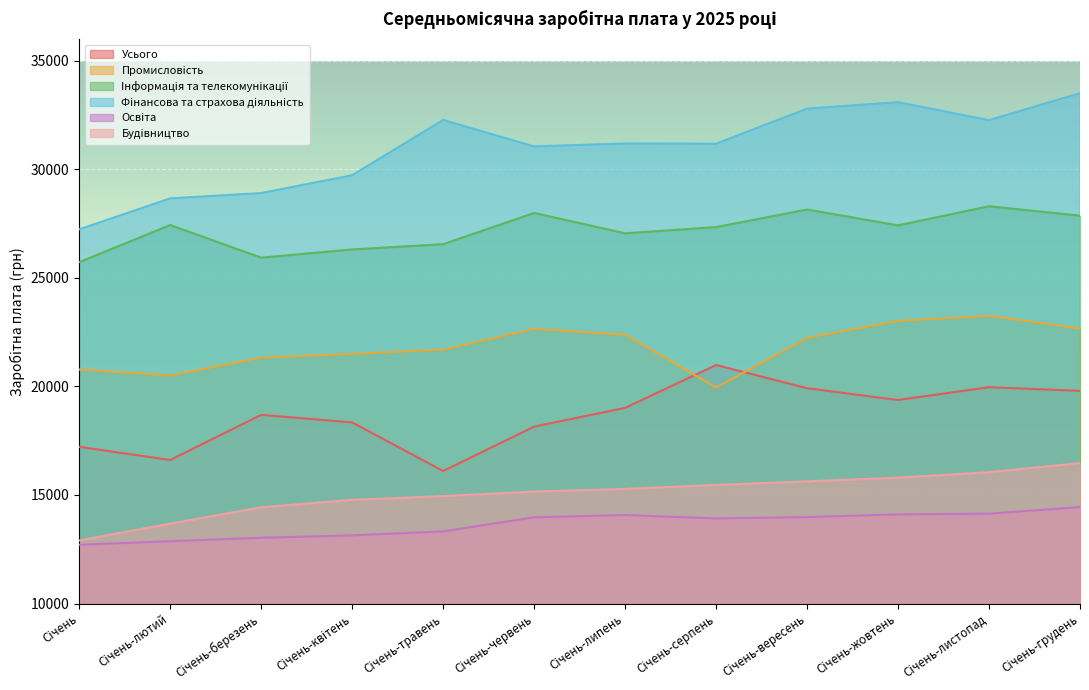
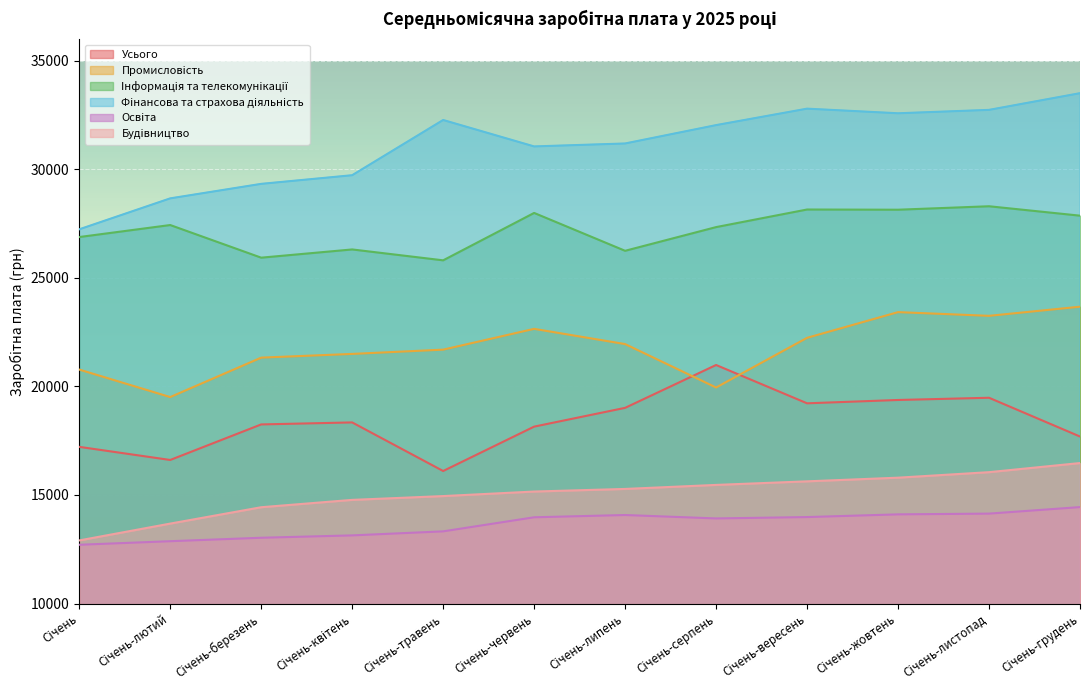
  {
    "Усього": {
      "Січень": 17200,
      "Січень-лютий": 16600,
-     "Січень-березень": 18700,
+     "Січень-березень": 18200,
      "Січень-квітень": 18300,
      "Січень-травень": 16100,
      "Січень-червень": 18100,
      "Січень-липень": 19000,
      "Січень-серпень": 21000,
-     "Січень-вересень": 19900,
+     "Січень-вересень": 19200,
      "Січень-жовтень": 19400,
-     "Січень-листопад": 20000,
-     "Січень-грудень": 19800
+     "Січень-листопад": 19500,
+     "Січень-грудень": 17700
    },
    "Промисловість": {
      "Січень": 20800,
-     "Січень-лютий": 20500,
+     "Січень-лютий": 19500,
      "Січень-березень": 21300,
      "Січень-квітень": 21500,
      "Січень-травень": 21700,
      "Січень-червень": 22700,
-     "Січень-липень": 22400,
+     "Січень-липень": 22000,
      "Січень-серпень": 19900,
      "Січень-вересень": 22200,
-     "Січень-жовтень": 23000,
+     "Січень-жовтень": 23400,
      "Січень-листопад": 23300,
-     "Січень-грудень": 22700
+     "Січень-грудень": 23700
    },
    "Інформація та телекомунікації": {
-     "Січень": 25700,
+     "Січень": 26900,
      "Січень-лютий": 27400,
      "Січень-березень": 25900,
      "Січень-квітень": 26300,
-     "Січень-травень": 26600,
+     "Січень-травень": 25800,
      "Січень-червень": 28000,
-     "Січень-липень": 27100,
+     "Січень-липень": 26200,
      "Січень-серпень": 27300,
      "Січень-вересень": 28100,
-     "Січень-жовтень": 27400,
+     "Січень-жовтень": 28100,
      "Січень-листопад": 28300,
      "Січень-грудень": 27900
    },
    "Фінансова та страхова діяльність": {
      "Січень": 27200,
      "Січень-лютий": 28700,
-     "Січень-березень": 28900,
+     "Січень-березень": 29300,
      "Січень-квітень": 29700,
      "Січень-травень": 32300,
      "Січень-червень": 31100,
      "Січень-липень": 31200,
-     "Січень-серпень": 31200,
+     "Січень-серпень": 32000,
      "Січень-вересень": 32800,
-     "Січень-жовтень": 33100,
-     "Січень-листопад": 32300,
+     "Січень-жовтень": 32600,
+     "Січень-листопад": 32700,
      "Січень-грудень": 33500
    }
  }
